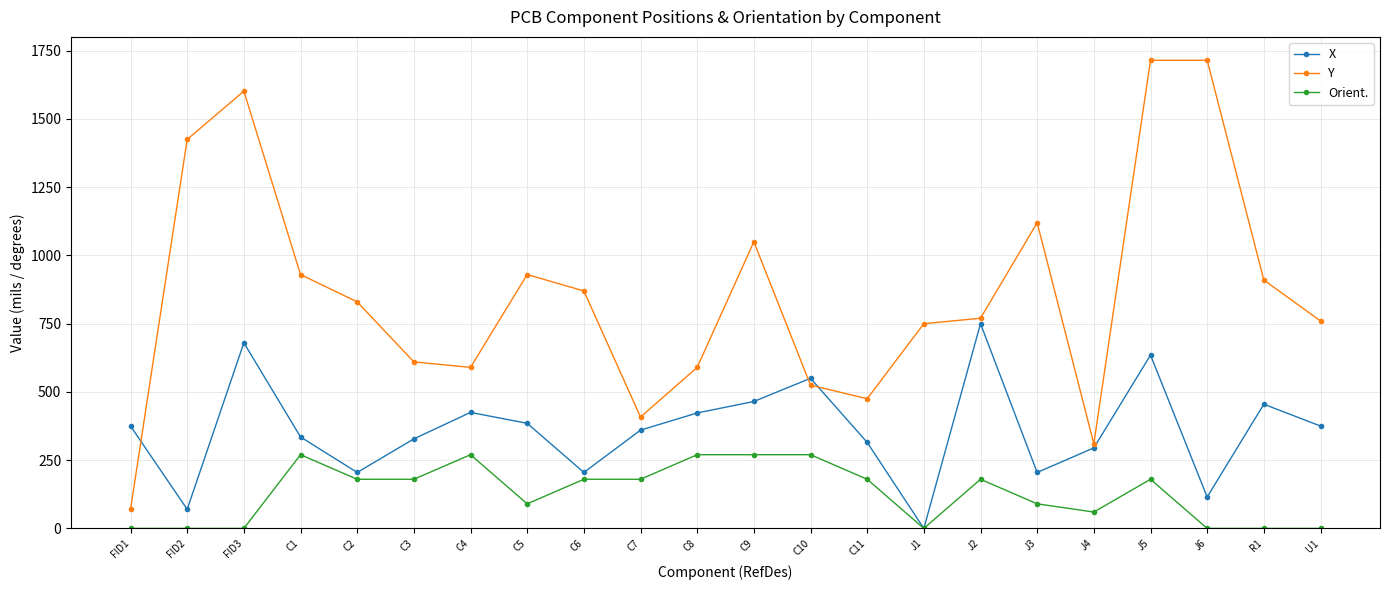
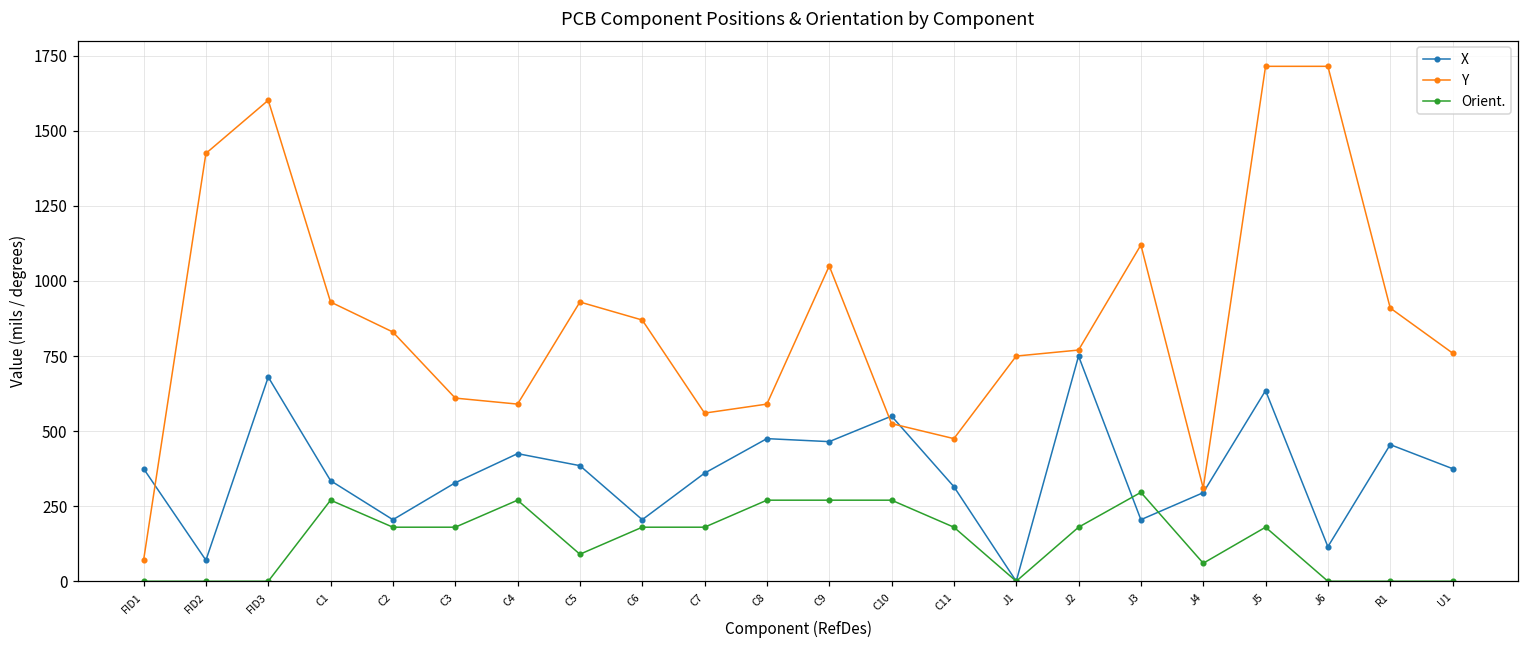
  {
    "X": {
      "FID1": 380,
      "FID2": 70,
      "FID3": 680,
      "C1": 340,
      "C2": 210,
      "C3": 330,
      "C4": 430,
      "C5": 390,
      "C6": 210,
      "C7": 360,
-     "C8": 420,
+     "C8": 480,
      "C9": 470,
      "C10": 550,
      "C11": 320,
      "J2": 750,
      "J3": 210,
      "J4": 300,
      "J5": 640,
      "J6": 120,
      "R1": 460,
      "U1": 380
    },
    "Y": {
      "FID1": 70,
      "FID2": 1430,
      "FID3": 1600,
      "C1": 930,
      "C2": 830,
      "C3": 610,
      "C4": 590,
      "C5": 930,
      "C6": 870,
-     "C7": 410,
+     "C7": 560,
      "C8": 590,
      "C9": 1050,
      "C10": 530,
      "C11": 480,
      "J1": 750,
      "J2": 770,
      "J3": 1120,
      "J4": 310,
      "J5": 1720,
      "J6": 1720,
      "R1": 910,
      "U1": 760
    },
    "Orient.": {
      "FID1": 0,
      "FID2": 0,
      "FID3": 0,
      "C1": 270,
      "C2": 180,
      "C3": 180,
      "C4": 270,
      "C5": 90,
      "C6": 180,
      "C7": 180,
      "C8": 270,
      "C9": 270,
      "C10": 270,
      "C11": 180,
      "J2": 180,
-     "J3": 90,
+     "J3": 300,
      "J4": 60,
      "J5": 180,
      "J6": 0,
      "R1": 0,
      "U1": 0
    }
  }
